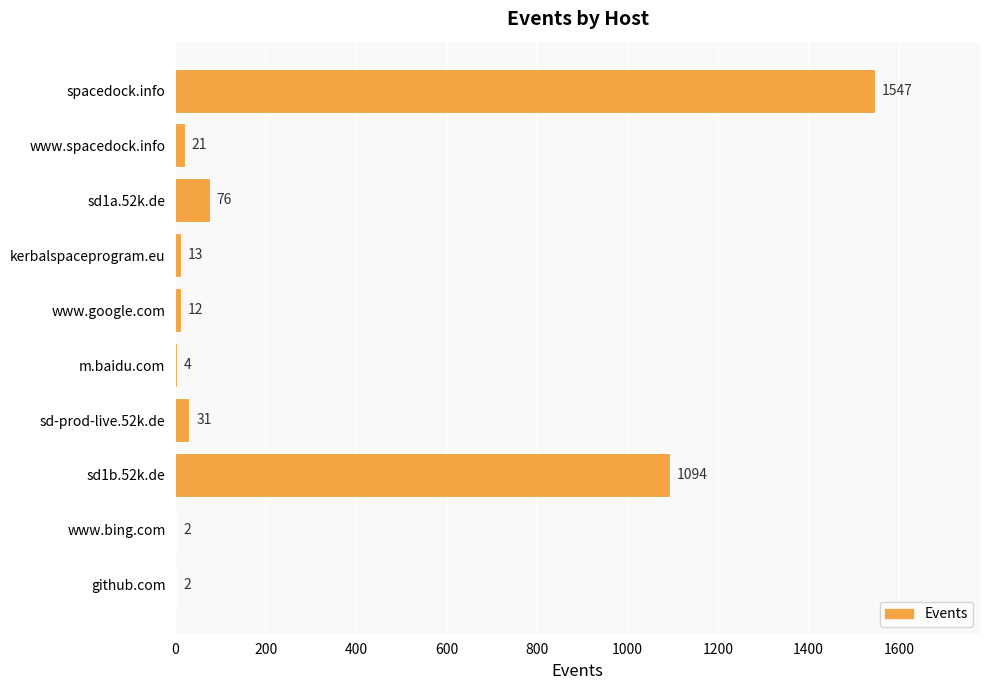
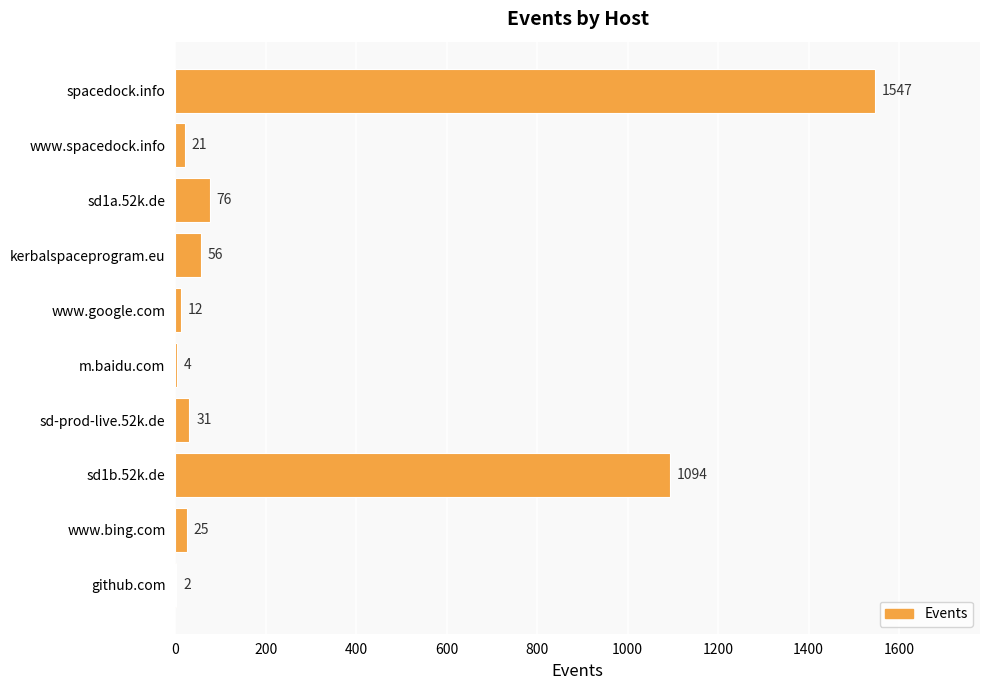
  {
    "spacedock.info": 1547,
    "www.spacedock.info": 21,
    "sd1a.52k.de": 76,
-   "kerbalspaceprogram.eu": 13,
+   "kerbalspaceprogram.eu": 56,
    "www.google.com": 12,
    "m.baidu.com": 4,
    "sd-prod-live.52k.de": 31,
    "sd1b.52k.de": 1094,
-   "www.bing.com": 2,
+   "www.bing.com": 25,
    "github.com": 2
  }
